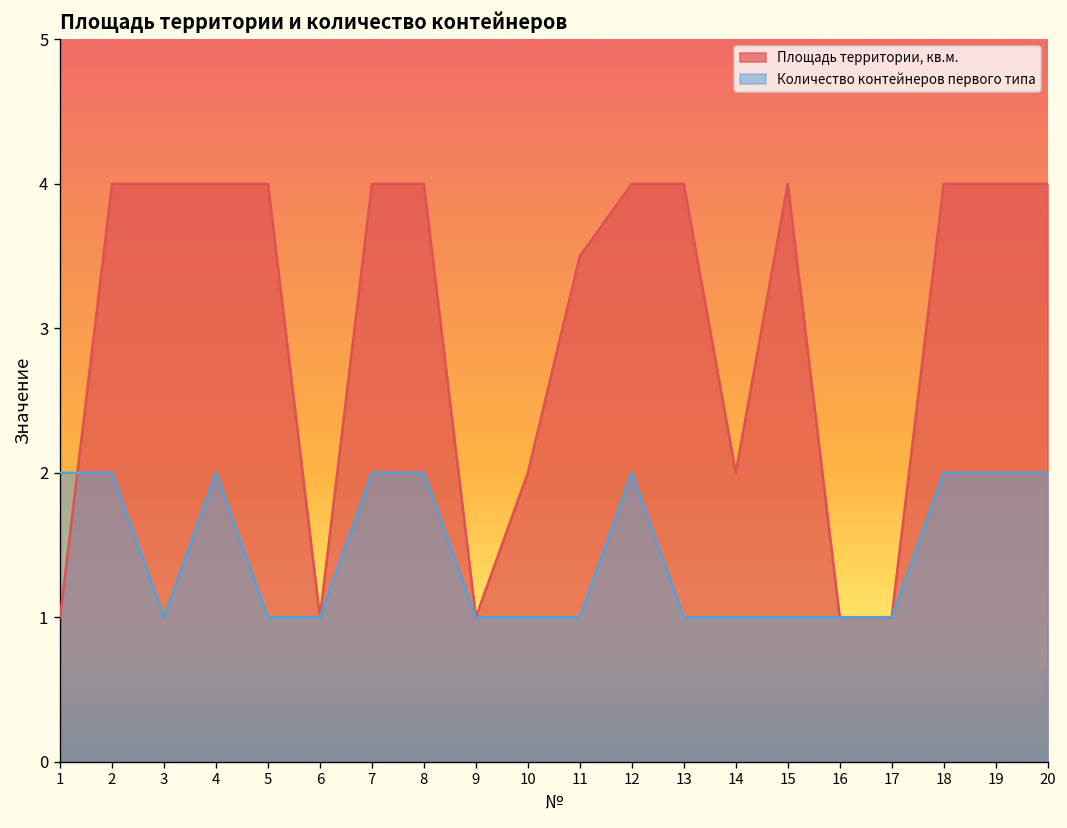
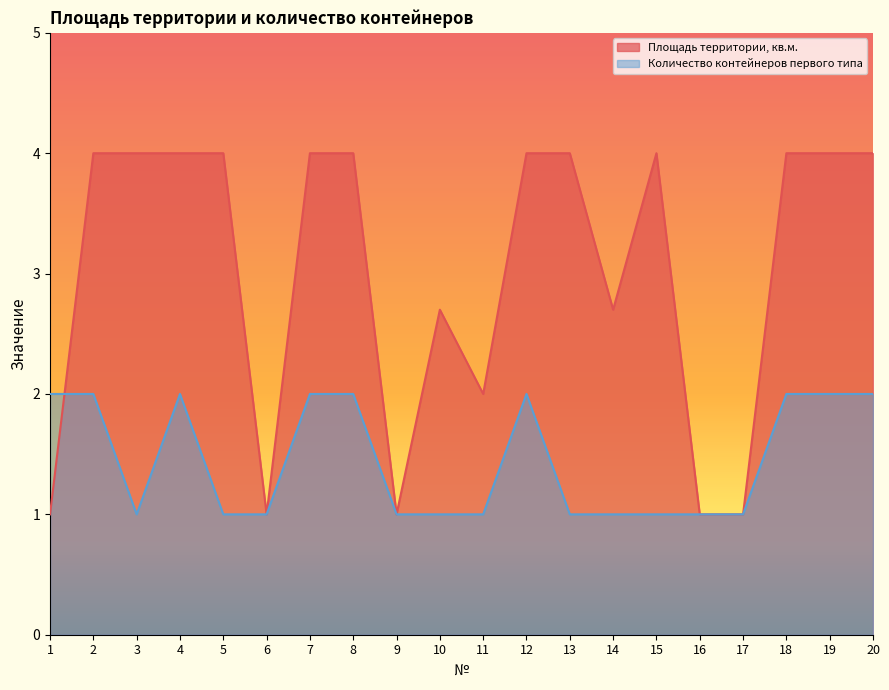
  {
    "Площадь территории, кв.м.": {
      "1": 1.0,
      "2": 4.0,
      "3": 4.0,
      "4": 4.0,
      "5": 4.0,
      "7": 4.0,
      "8": 4.0,
-     "10": 2.0,
-     "11": 3.5,
+     "10": 2.7,
+     "11": 2.0,
      "12": 4.0,
      "13": 4.0,
-     "14": 2.0,
+     "14": 2.7,
      "15": 4.0,
      "18": 4.0,
      "19": 4.0,
      "20": 4.0
    },
    "Количество контейнеров первого типа": {
      "1": 2.0,
      "2": 2.0,
      "3": 1.0,
      "4": 2.0,
      "5": 1.0,
      "7": 2.0,
      "8": 2.0,
      "10": 1.0,
      "11": 1.0,
      "12": 2.0,
      "13": 1.0,
      "14": 1.0,
      "15": 1.0,
      "18": 2.0,
      "19": 2.0,
      "20": 2.0
    }
  }
